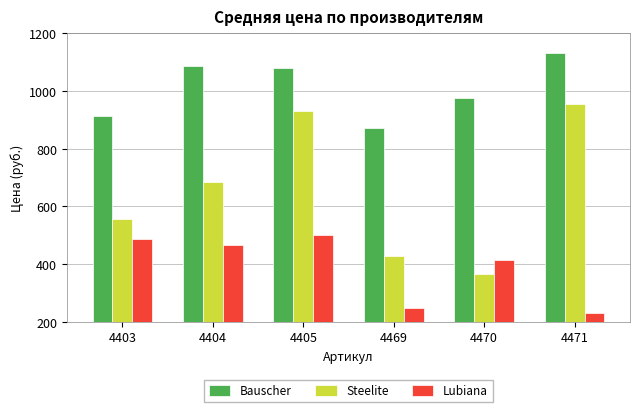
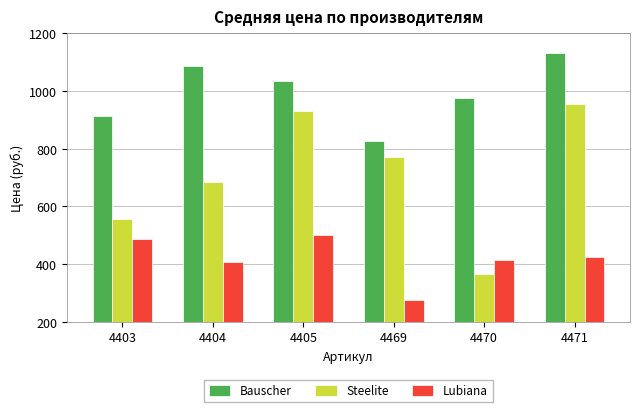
  {
    "Bauscher": {
      "4403": 910,
      "4404": 1090,
-     "4405": 1080,
-     "4469": 870,
+     "4405": 1030,
+     "4469": 830,
      "4470": 980,
      "4471": 1130
    },
    "Steelite": {
      "4403": 560,
      "4404": 690,
      "4405": 930,
-     "4469": 430,
+     "4469": 770,
      "4470": 360,
      "4471": 950
    },
    "Lubiana": {
      "4403": 490,
-     "4404": 470,
+     "4404": 410,
      "4405": 500,
-     "4469": 250,
+     "4469": 280,
      "4470": 410,
-     "4471": 230
+     "4471": 430
    }
  }
